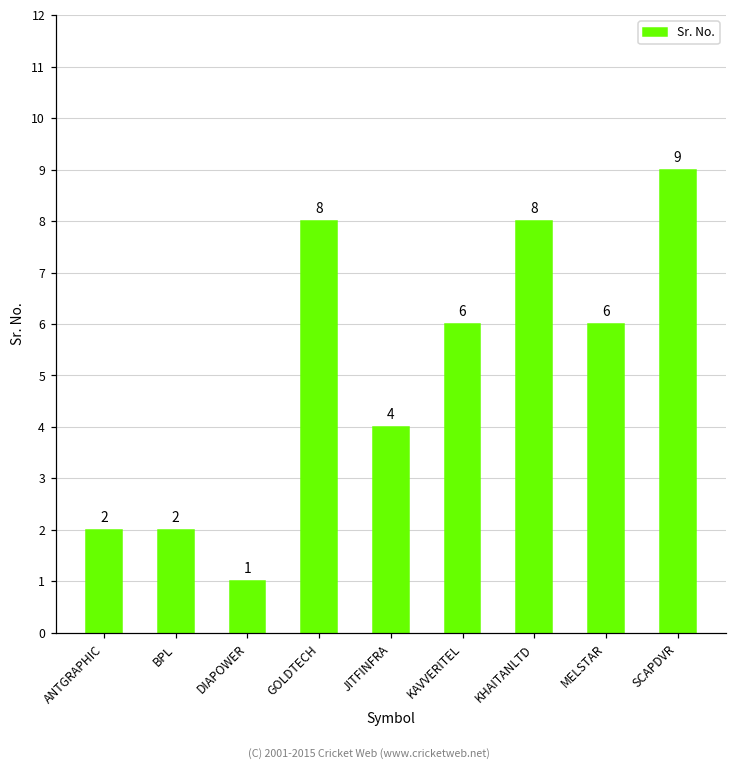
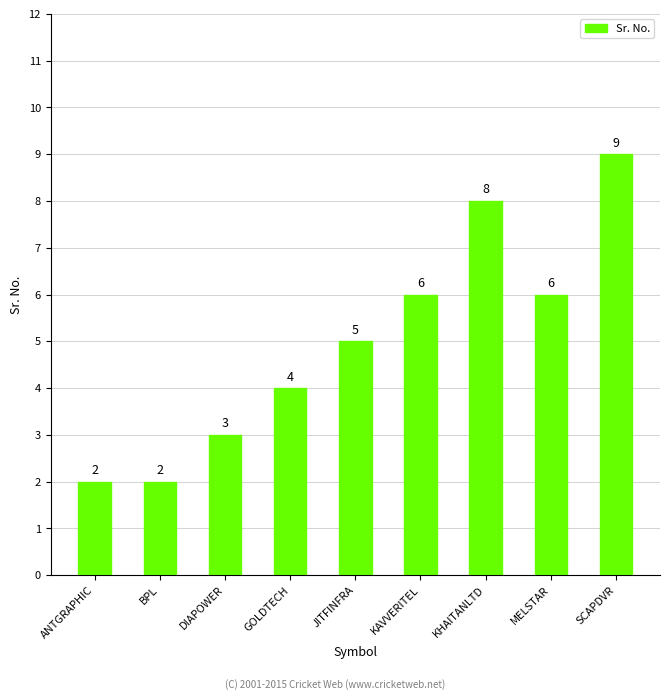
  {
    "ANTGRAPHIC": 2,
    "BPL": 2,
-   "DIAPOWER": 1,
-   "GOLDTECH": 8,
-   "JITFINFRA": 4,
+   "DIAPOWER": 3,
+   "GOLDTECH": 4,
+   "JITFINFRA": 5,
    "KAVVERITEL": 6,
    "KHAITANLTD": 8,
    "MELSTAR": 6,
    "SCAPDVR": 9
  }
